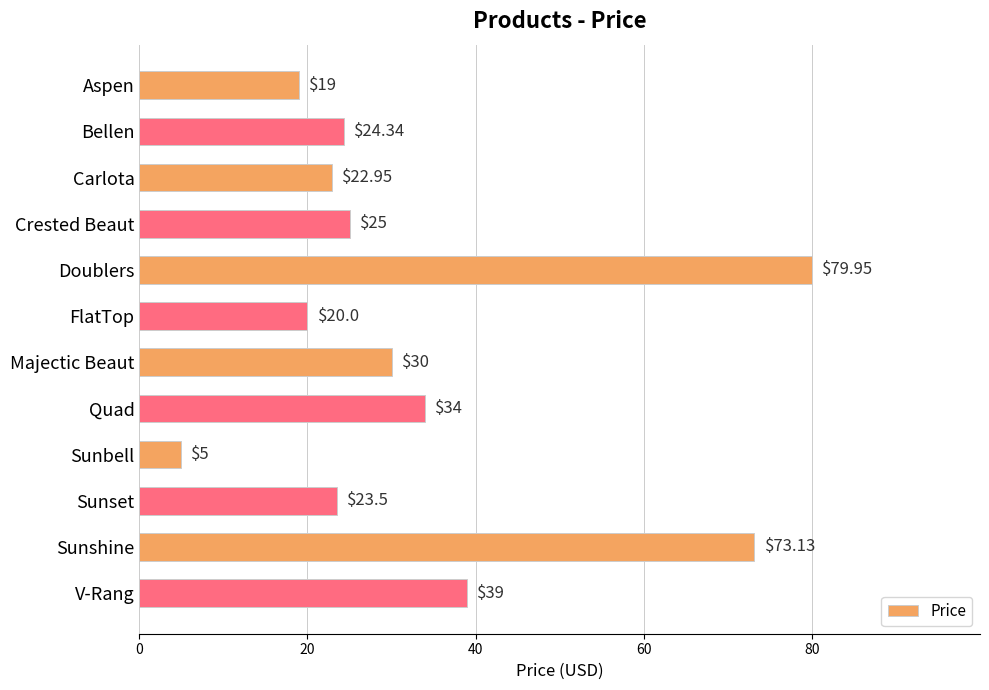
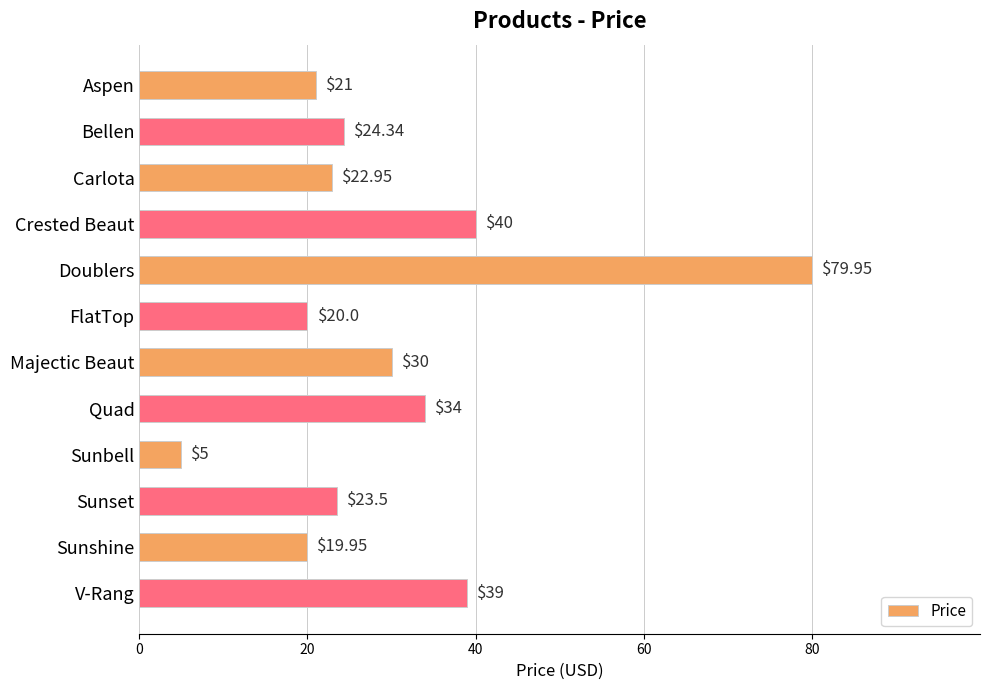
  {
-   "Aspen": "$19",
+   "Aspen": "$21",
    "Bellen": "$24.34",
    "Carlota": "$22.95",
-   "Crested Beaut": "$25",
+   "Crested Beaut": "$40",
    "Doublers": "$79.95",
    "FlatTop": "$20.0",
    "Majectic Beaut": "$30",
    "Quad": "$34",
    "Sunbell": "$5",
    "Sunset": "$23.5",
-   "Sunshine": "$73.13",
+   "Sunshine": "$19.95",
    "V-Rang": "$39"
  }
